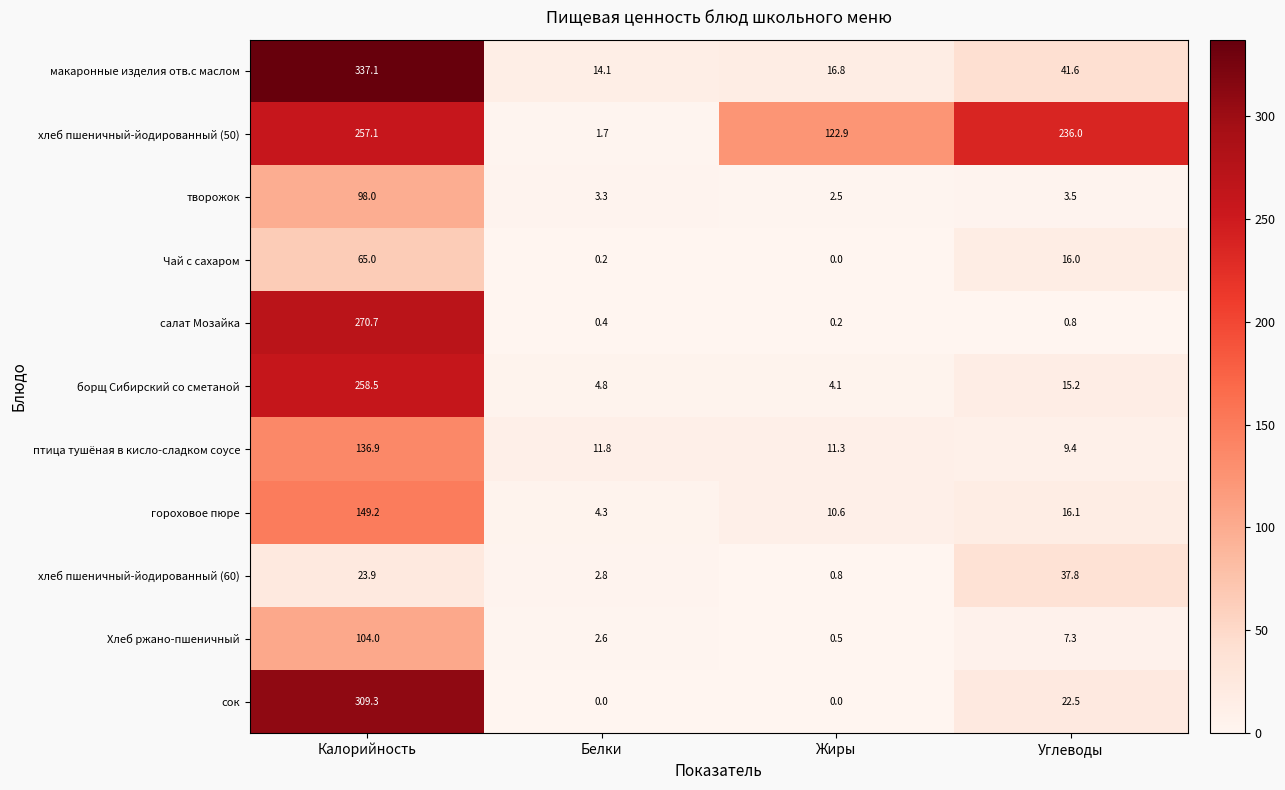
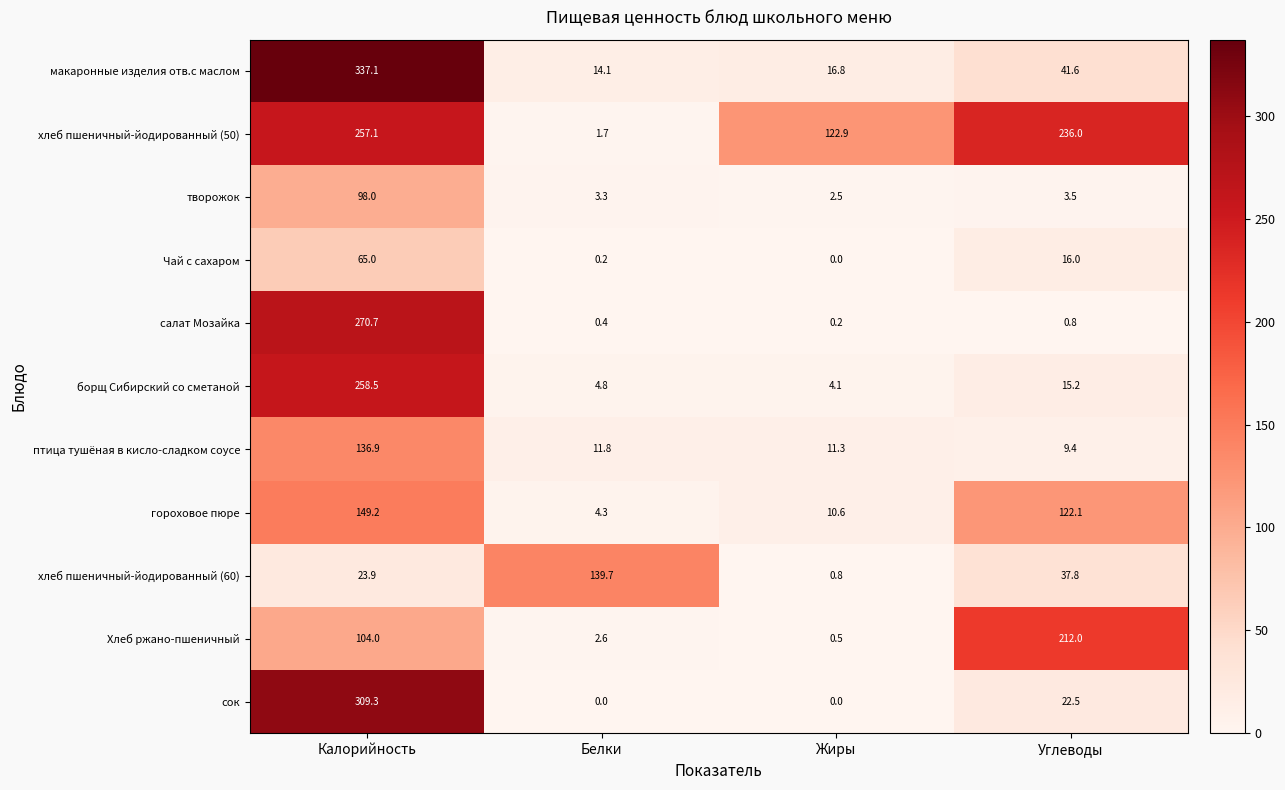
  {
    "макаронные изделия отв.с маслом": {
      "Калорийность": 337.1,
      "Белки": 14.1,
      "Жиры": 16.8,
      "Углеводы": 41.6
    },
    "хлеб пшеничный-йодированный (50)": {
      "Калорийность": 257.1,
      "Белки": 1.7,
      "Жиры": 122.9,
      "Углеводы": 236.0
    },
    "творожок": {
      "Калорийность": 98.0,
      "Белки": 3.3,
      "Жиры": 2.5,
      "Углеводы": 3.5
    },
    "Чай с сахаром": {
      "Калорийность": 65.0,
      "Белки": 0.2,
      "Жиры": 0.0,
      "Углеводы": 16.0
    },
    "салат Мозайка": {
      "Калорийность": 270.7,
      "Белки": 0.4,
      "Жиры": 0.2,
      "Углеводы": 0.8
    },
    "борщ Сибирский со сметаной": {
      "Калорийность": 258.5,
      "Белки": 4.8,
      "Жиры": 4.1,
      "Углеводы": 15.2
    },
    "птица тушёная в кисло-сладком соусе": {
      "Калорийность": 136.9,
      "Белки": 11.8,
      "Жиры": 11.3,
      "Углеводы": 9.4
    },
    "гороховое пюре": {
      "Калорийность": 149.2,
      "Белки": 4.3,
      "Жиры": 10.6,
-     "Углеводы": 16.1
+     "Углеводы": 122.1
    },
    "хлеб пшеничный-йодированный (60)": {
      "Калорийность": 23.9,
-     "Белки": 2.8,
+     "Белки": 139.7,
      "Жиры": 0.8,
      "Углеводы": 37.8
    },
    "Хлеб ржано-пшеничный": {
      "Калорийность": 104.0,
      "Белки": 2.6,
      "Жиры": 0.5,
-     "Углеводы": 7.3
+     "Углеводы": 212.0
    },
    "сок": {
      "Калорийность": 309.3,
      "Белки": 0.0,
      "Жиры": 0.0,
      "Углеводы": 22.5
    }
  }
